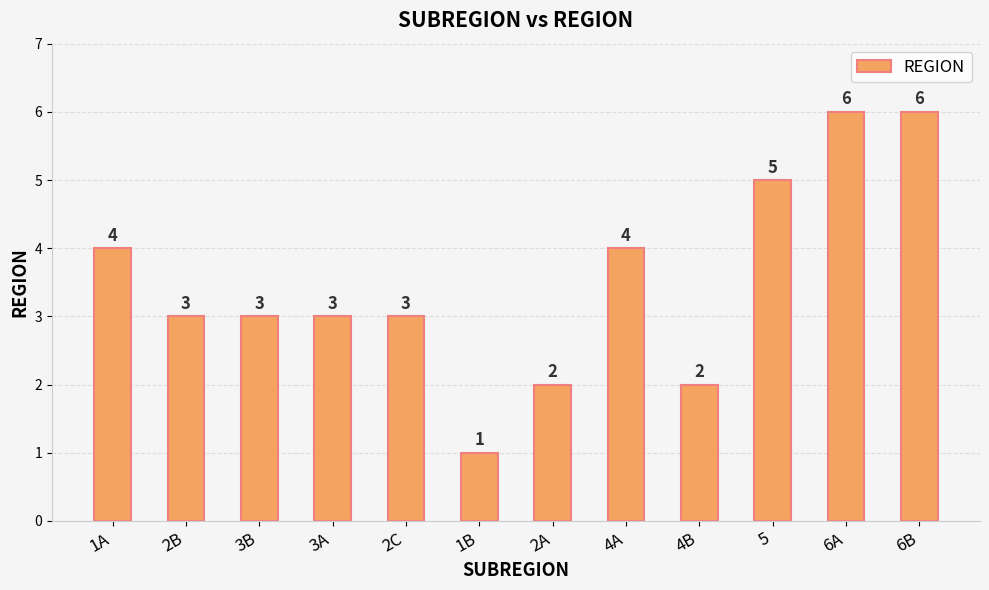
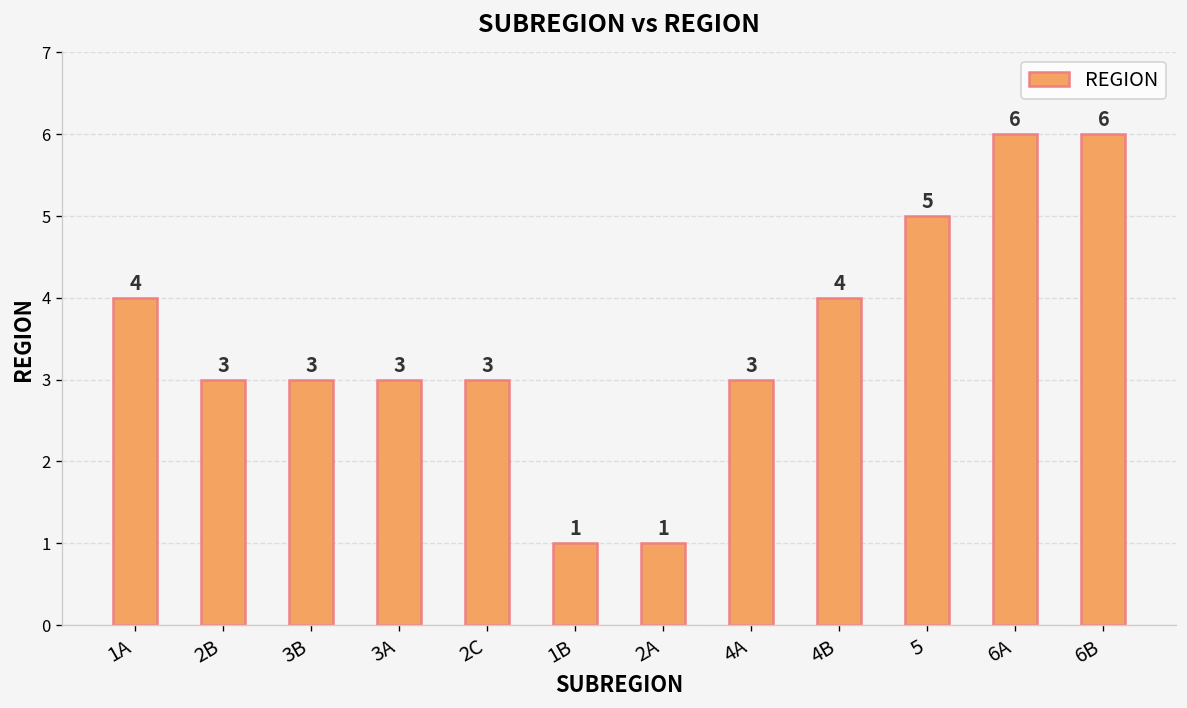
  {
    "1A": 4,
    "2B": 3,
    "3B": 3,
    "3A": 3,
    "2C": 3,
    "1B": 1,
-   "2A": 2,
-   "4A": 4,
-   "4B": 2,
+   "2A": 1,
+   "4A": 3,
+   "4B": 4,
    "5": 5,
    "6A": 6,
    "6B": 6
  }
